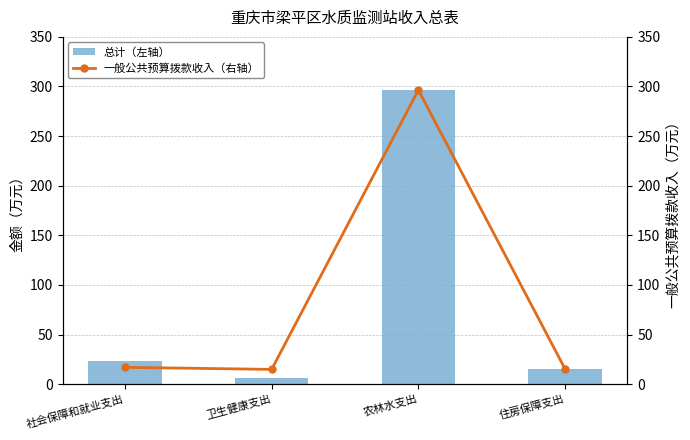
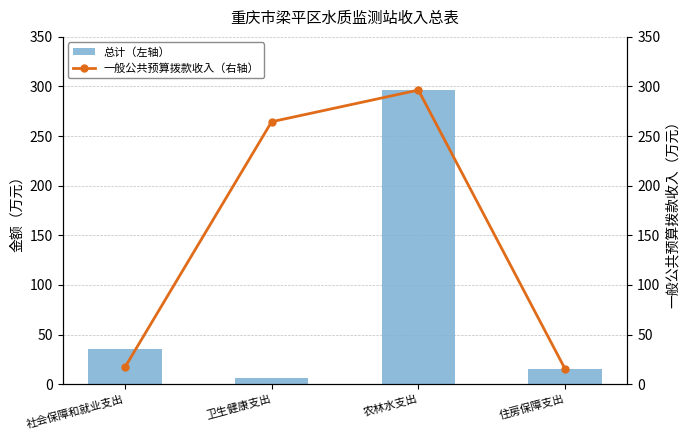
  {
    "总计（左轴）": {
-     "社会保障和就业支出": 20,
+     "社会保障和就业支出": 40,
      "卫生健康支出": 10,
      "农林水支出": 300,
      "住房保障支出": 20
    },
    "一般公共预算拨款收入（右轴）": {
      "社会保障和就业支出": 20,
-     "卫生健康支出": 10,
+     "卫生健康支出": 260,
      "农林水支出": 300,
      "住房保障支出": 20
    }
  }
